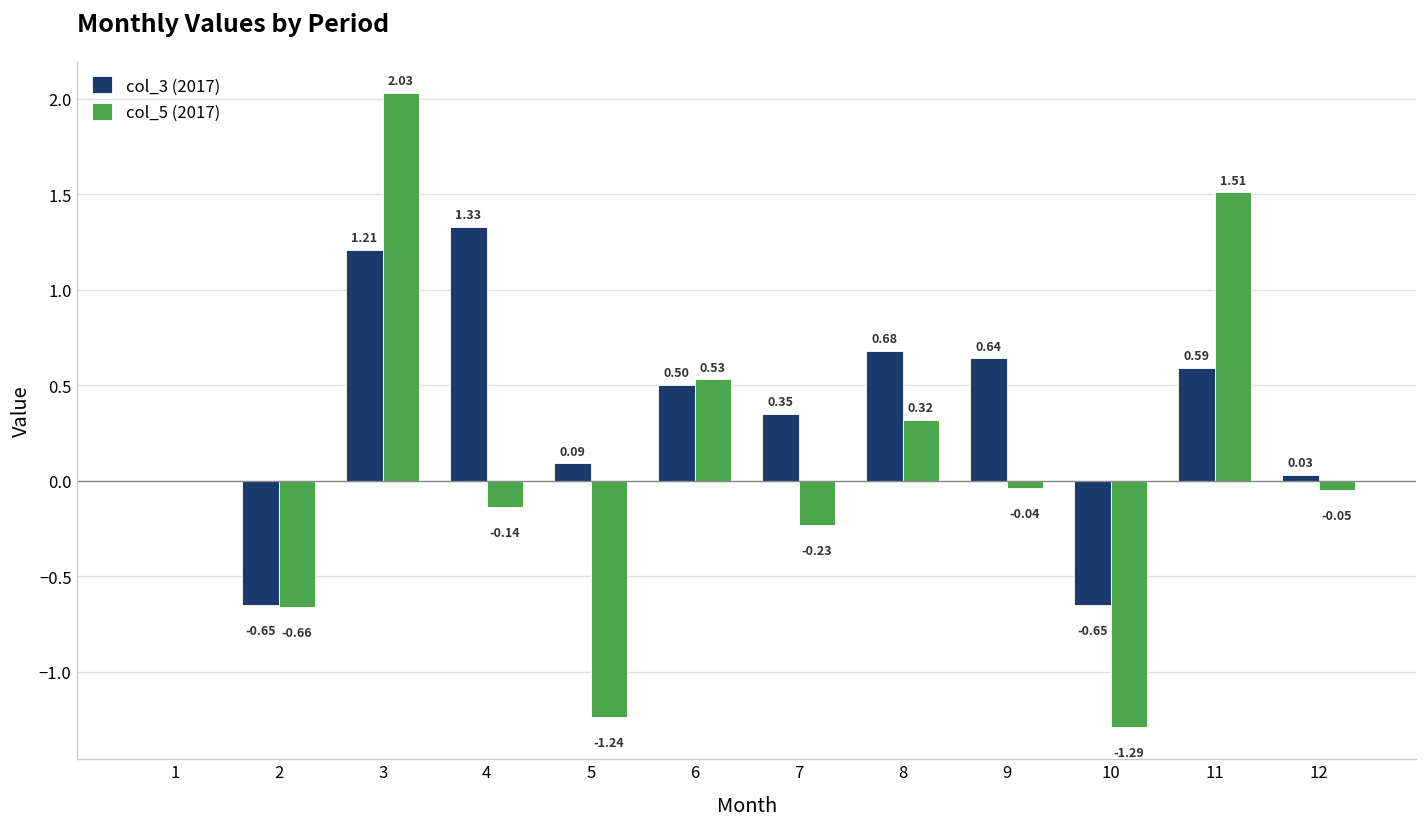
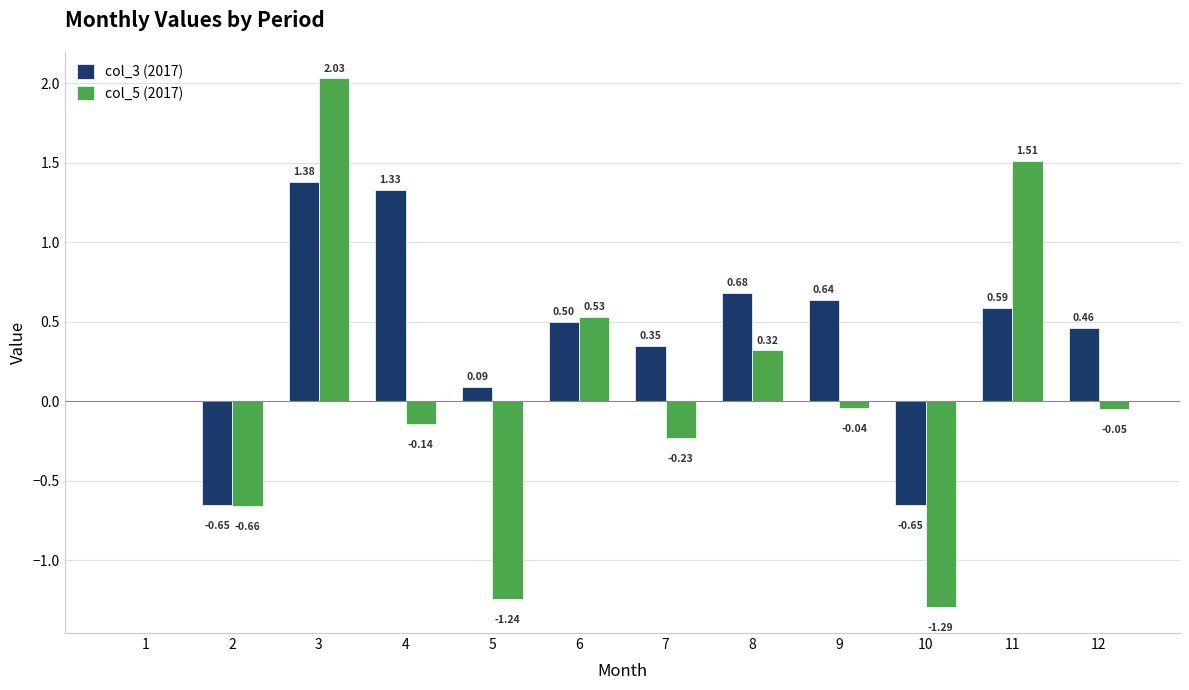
  {
    "col_3 (2017)": {
      "2": -0.65,
-     "3": 1.21,
+     "3": 1.38,
      "4": 1.33,
      "5": 0.09,
      "6": 0.50,
      "7": 0.35,
      "8": 0.68,
      "9": 0.64,
      "10": -0.65,
      "11": 0.59,
-     "12": 0.03
+     "12": 0.46
    },
    "col_5 (2017)": {
      "2": -0.66,
      "3": 2.03,
      "4": -0.14,
      "5": -1.24,
      "6": 0.53,
      "7": -0.23,
      "8": 0.32,
      "9": -0.04,
      "10": -1.29,
      "11": 1.51,
      "12": -0.05
    }
  }
